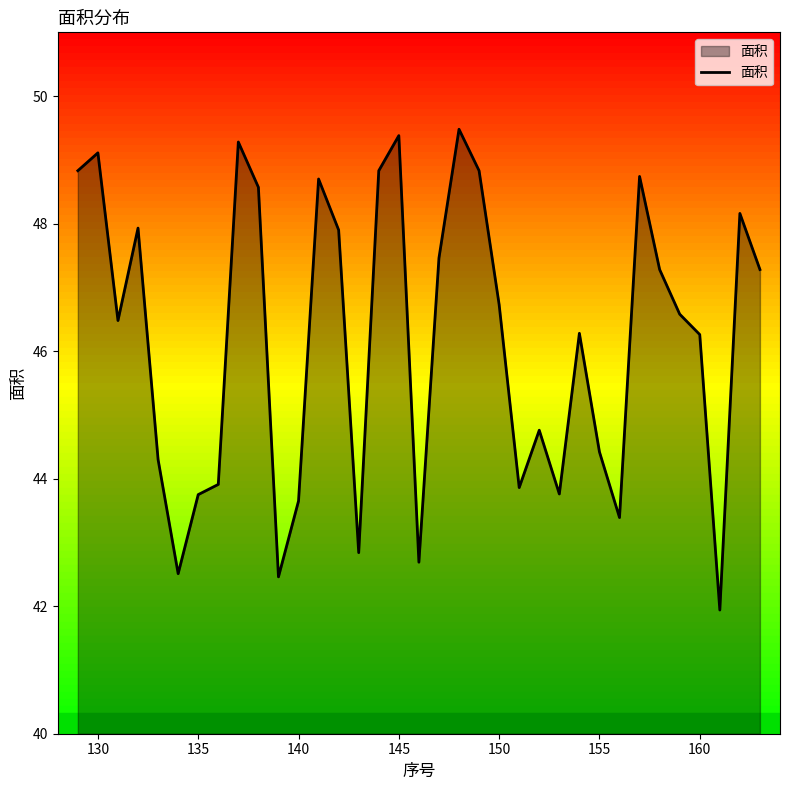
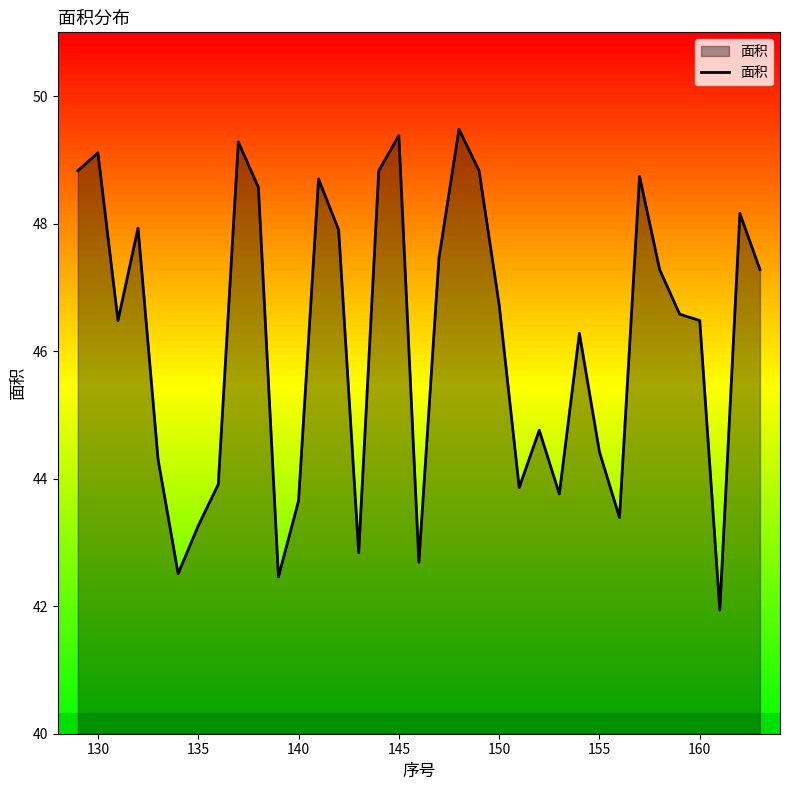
  {
    "130": 49.1,
-   "135": 43.8,
+   "135": 43.3,
    "140": 43.7,
    "145": 49.4,
    "150": 46.7,
    "155": 44.4,
-   "160": 46.3
+   "160": 46.5
  }
